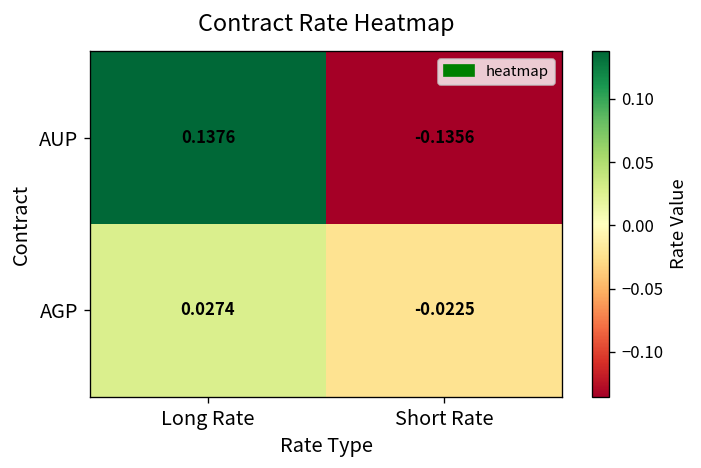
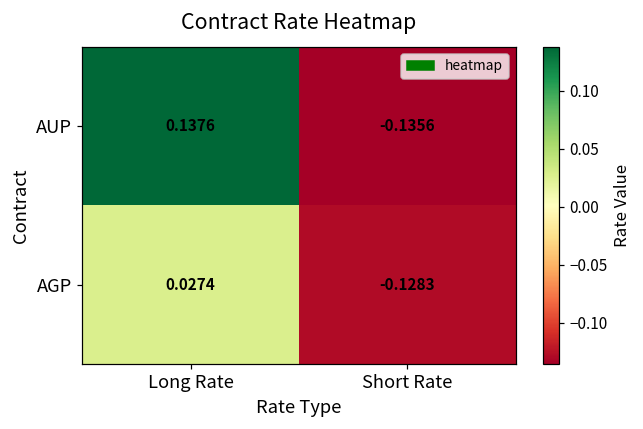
  {
    "AUP": {
      "Long Rate": 0.1376,
      "Short Rate": -0.1356
    },
    "AGP": {
      "Long Rate": 0.0274,
-     "Short Rate": -0.0225
+     "Short Rate": -0.1283
    }
  }
